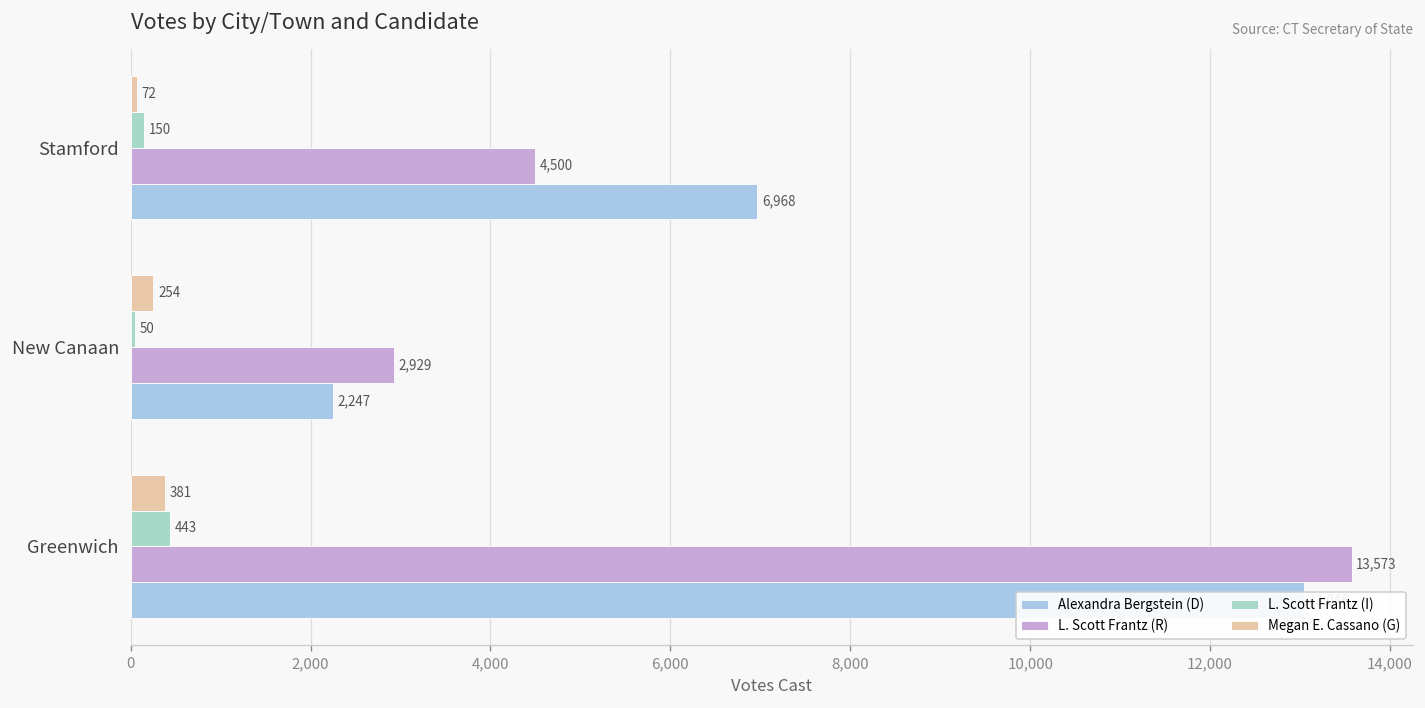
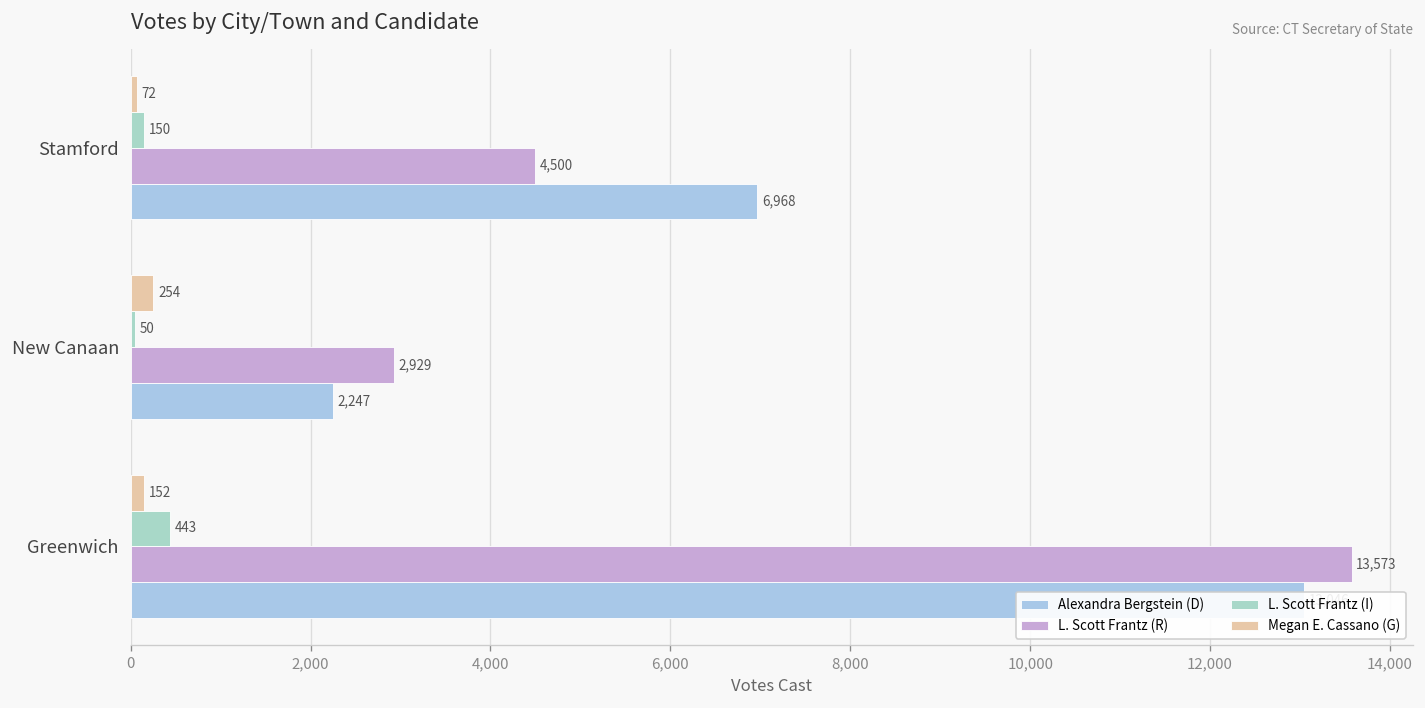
  {
    "Megan E. Cassano (G)": {
      "Stamford": 72,
      "New Canaan": 254,
-     "Greenwich": 381
+     "Greenwich": 152
    }
  }
